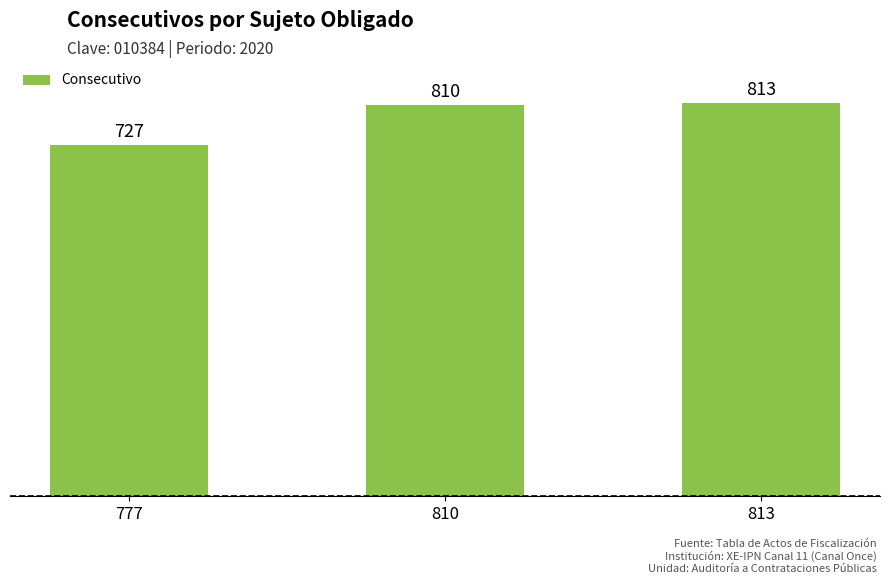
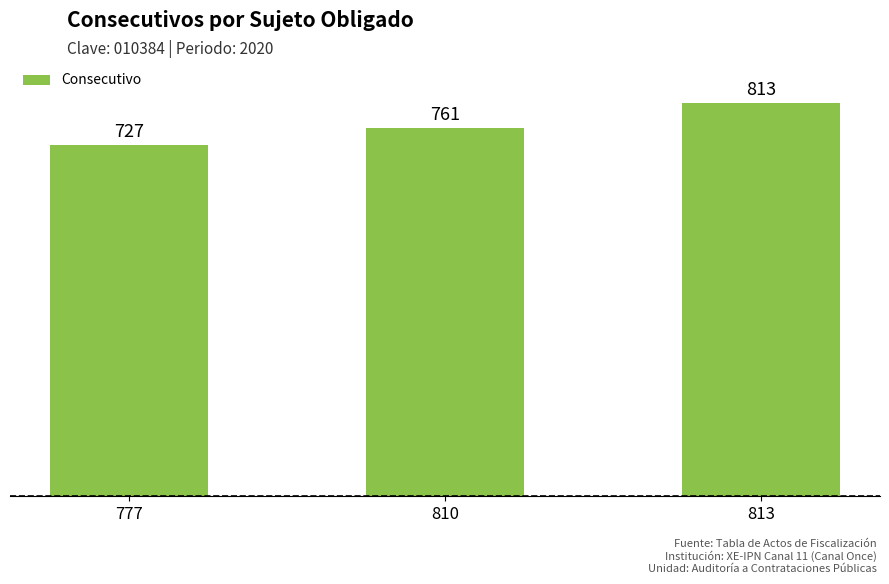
  {
    "777": 727,
-   "810": 810,
+   "810": 761,
    "813": 813
  }
